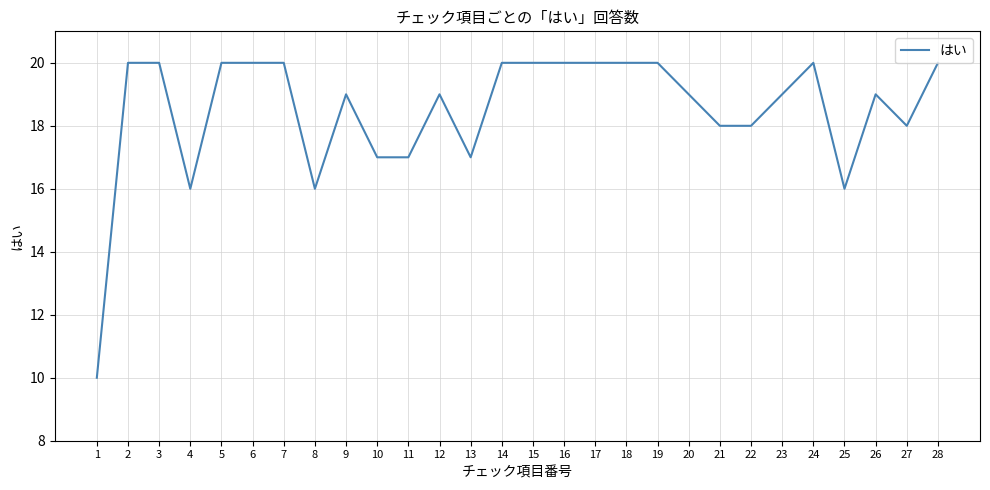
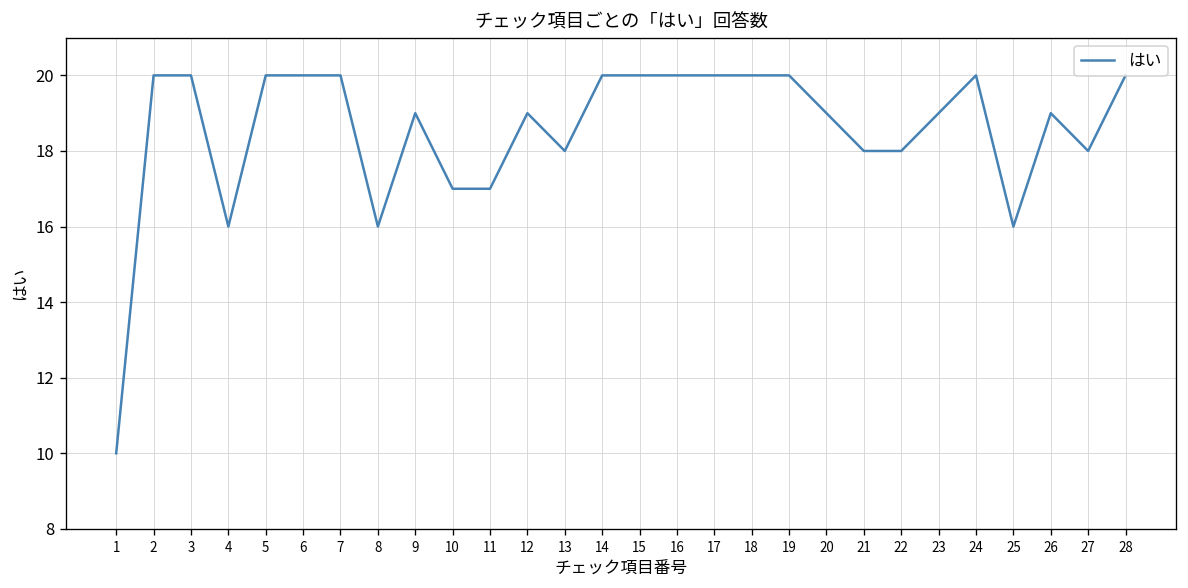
  {
    "1": 10,
    "2": 20,
    "3": 20,
    "4": 16,
    "5": 20,
    "6": 20,
    "7": 20,
    "8": 16,
    "9": 19,
    "10": 17,
    "11": 17,
    "12": 19,
-   "13": 17,
+   "13": 18,
    "14": 20,
    "15": 20,
    "16": 20,
    "17": 20,
    "18": 20,
    "19": 20,
    "20": 19,
    "21": 18,
    "22": 18,
    "23": 19,
    "24": 20,
    "25": 16,
    "26": 19,
    "27": 18
  }
